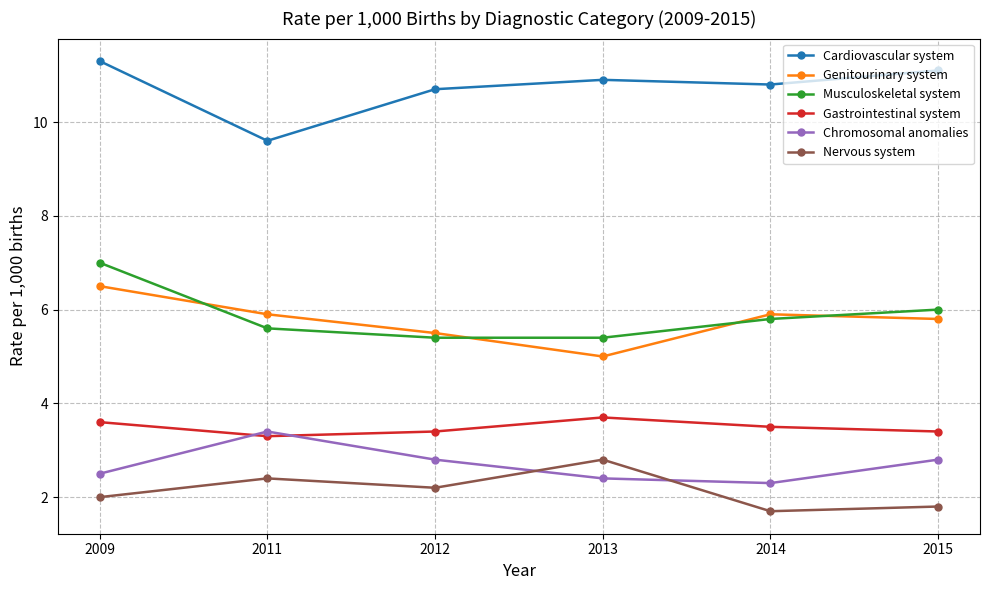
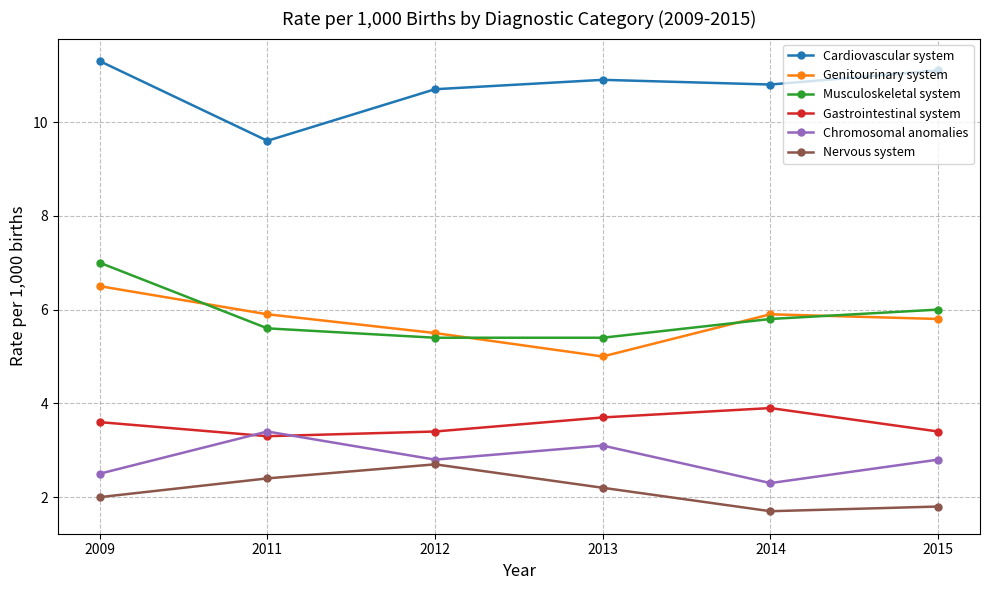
  {
    "Cardiovascular system": {
      "2009": 11.3,
      "2011": 9.6,
      "2012": 10.7,
      "2013": 10.9,
      "2014": 10.8
    },
    "Genitourinary system": {
      "2009": 6.5,
      "2011": 5.9,
      "2012": 5.5,
      "2013": 5.0,
      "2014": 5.9,
      "2015": 5.8
    },
    "Musculoskeletal system": {
      "2009": 7.0,
      "2011": 5.6,
      "2012": 5.4,
      "2013": 5.4,
      "2014": 5.8,
      "2015": 6.0
    },
    "Gastrointestinal system": {
      "2009": 3.6,
      "2011": 3.3,
      "2012": 3.4,
      "2013": 3.7,
-     "2014": 3.5,
+     "2014": 3.9,
      "2015": 3.4
    },
    "Chromosomal anomalies": {
      "2009": 2.5,
      "2011": 3.4,
      "2012": 2.8,
-     "2013": 2.4,
+     "2013": 3.1,
      "2014": 2.3,
      "2015": 2.8
    },
    "Nervous system": {
      "2009": 2.0,
      "2011": 2.4,
-     "2012": 2.2,
-     "2013": 2.8,
+     "2012": 2.7,
+     "2013": 2.2,
      "2014": 1.7,
      "2015": 1.8
    }
  }
